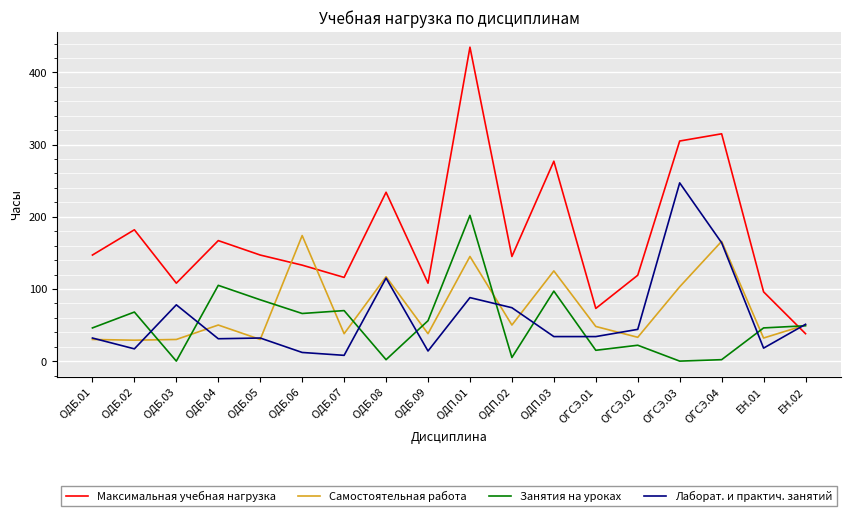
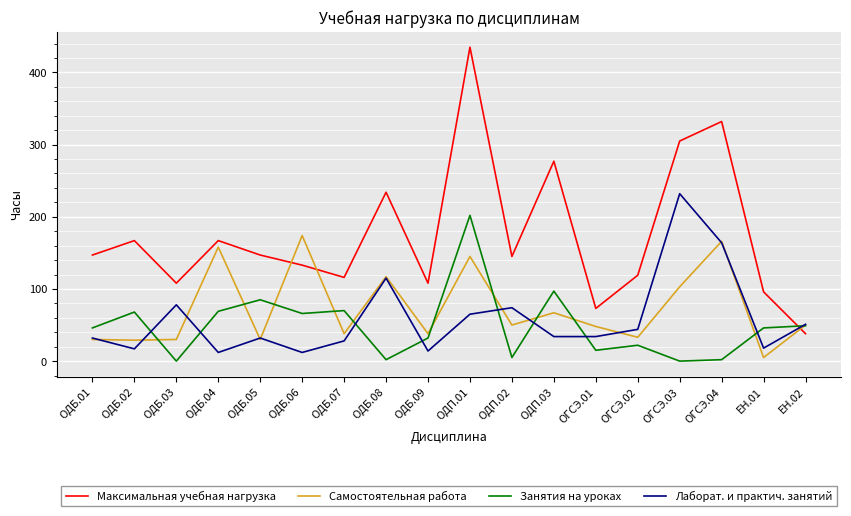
  {
    "Максимальная учебная нагрузка": {
      "ОДБ.01": 150,
-     "ОДБ.02": 180,
+     "ОДБ.02": 170,
      "ОДБ.03": 110,
      "ОДБ.04": 170,
      "ОДБ.05": 150,
      "ОДБ.06": 130,
      "ОДБ.07": 120,
      "ОДБ.08": 230,
      "ОДБ.09": 110,
      "ОДП.01": 440,
      "ОДП.02": 150,
      "ОДП.03": 280,
      "ОГСЭ.01": 70,
      "ОГСЭ.02": 120,
      "ОГСЭ.03": 310,
-     "ОГСЭ.04": 320,
+     "ОГСЭ.04": 330,
      "ЕН.01": 100,
      "ЕН.02": 40
    },
    "Самостоятельная работа": {
      "ОДБ.02": 30,
      "ОДБ.03": 30,
-     "ОДБ.04": 50,
+     "ОДБ.04": 160,
      "ОДБ.06": 170,
      "ОДБ.07": 40,
      "ОДБ.09": 40,
      "ОДП.01": 150,
      "ОДП.02": 50,
-     "ОДП.03": 130,
+     "ОДП.03": 70,
      "ОГСЭ.01": 50,
      "ОГСЭ.02": 30,
      "ОГСЭ.03": 100,
-     "ЕН.01": 30
+     "ЕН.01": 10
    },
    "Занятия на уроках": {
      "ОДБ.01": 50,
      "ОДБ.02": 70,
      "ОДБ.03": 0,
-     "ОДБ.04": 110,
+     "ОДБ.04": 70,
      "ОДБ.05": 90,
      "ОДБ.06": 70,
      "ОДБ.07": 70,
      "ОДБ.08": 0,
-     "ОДБ.09": 60,
+     "ОДБ.09": 30,
      "ОДП.01": 200,
      "ОДП.02": 10,
      "ОДП.03": 100,
      "ОГСЭ.01": 20,
      "ОГСЭ.02": 20,
      "ОГСЭ.03": 0,
      "ОГСЭ.04": 0,
      "ЕН.01": 50
    },
    "Лаборат. и практич. занятий": {
      "ОДБ.02": 20,
      "ОДБ.03": 80,
-     "ОДБ.04": 30,
+     "ОДБ.04": 10,
      "ОДБ.06": 10,
-     "ОДБ.07": 10,
+     "ОДБ.07": 30,
      "ОДБ.09": 10,
-     "ОДП.01": 90,
+     "ОДП.01": 70,
      "ОДП.02": 70,
      "ОДП.03": 30,
      "ОГСЭ.01": 30,
      "ОГСЭ.02": 40,
-     "ОГСЭ.03": 250,
+     "ОГСЭ.03": 230,
      "ЕН.01": 20
    }
  }
